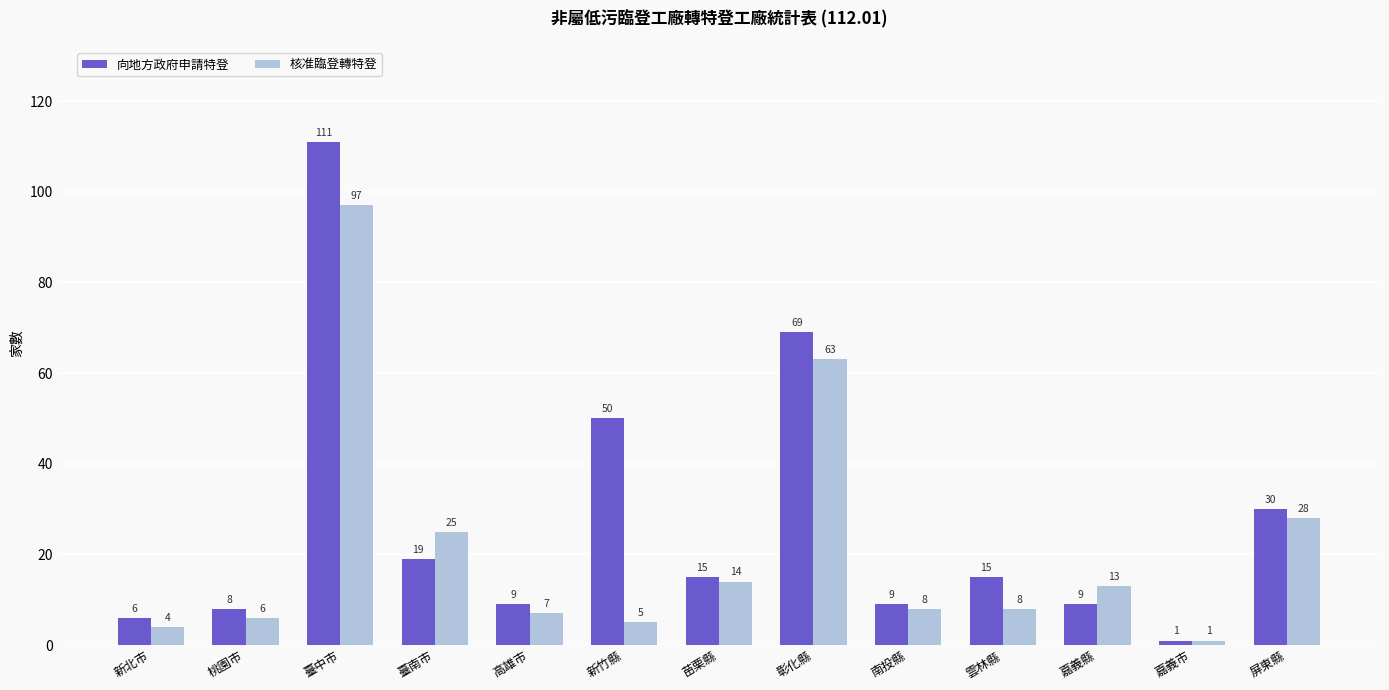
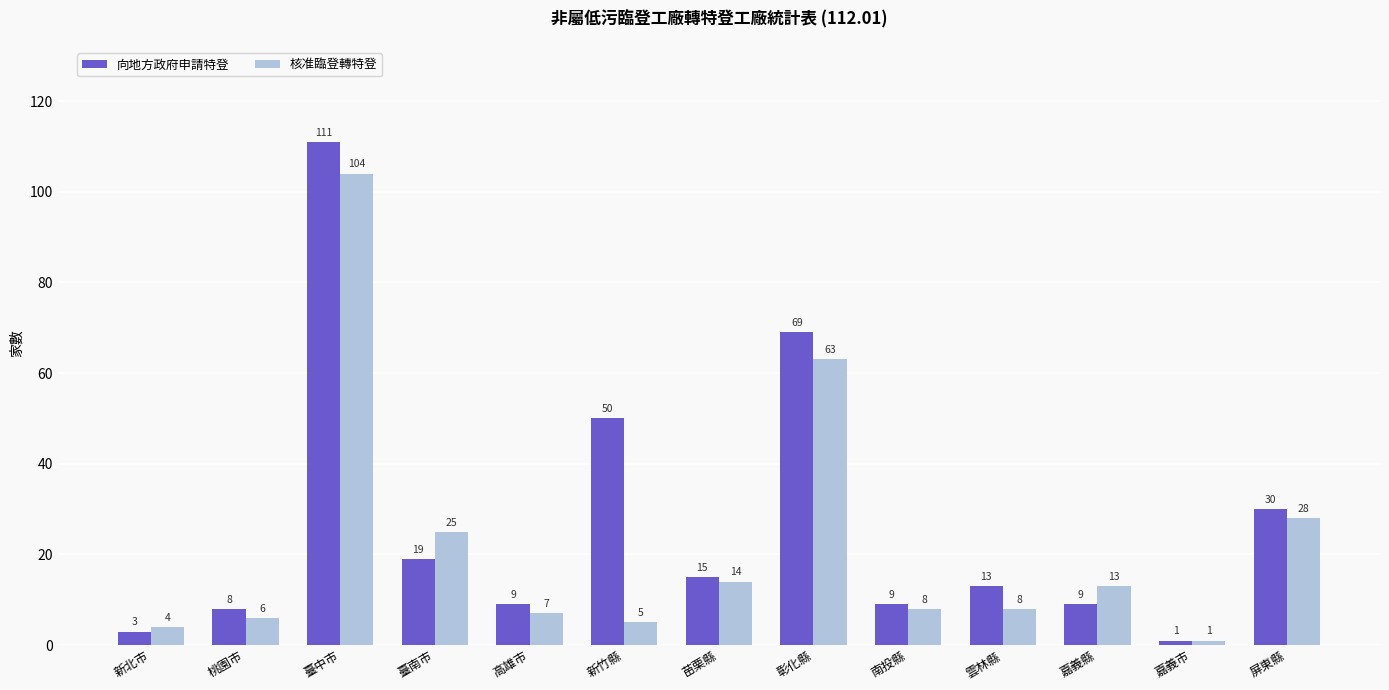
  {
    "向地方政府申請特登": {
-     "新北市": 6,
+     "新北市": 3,
      "桃園市": 8,
      "臺中市": 111,
      "臺南市": 19,
      "高雄市": 9,
      "新竹縣": 50,
      "苗栗縣": 15,
      "彰化縣": 69,
      "南投縣": 9,
-     "雲林縣": 15,
+     "雲林縣": 13,
      "嘉義縣": 9,
      "嘉義市": 1,
      "屏東縣": 30
    },
    "核准臨登轉特登": {
      "新北市": 4,
      "桃園市": 6,
-     "臺中市": 97,
+     "臺中市": 104,
      "臺南市": 25,
      "高雄市": 7,
      "新竹縣": 5,
      "苗栗縣": 14,
      "彰化縣": 63,
      "南投縣": 8,
      "雲林縣": 8,
      "嘉義縣": 13,
      "嘉義市": 1,
      "屏東縣": 28
    }
  }
